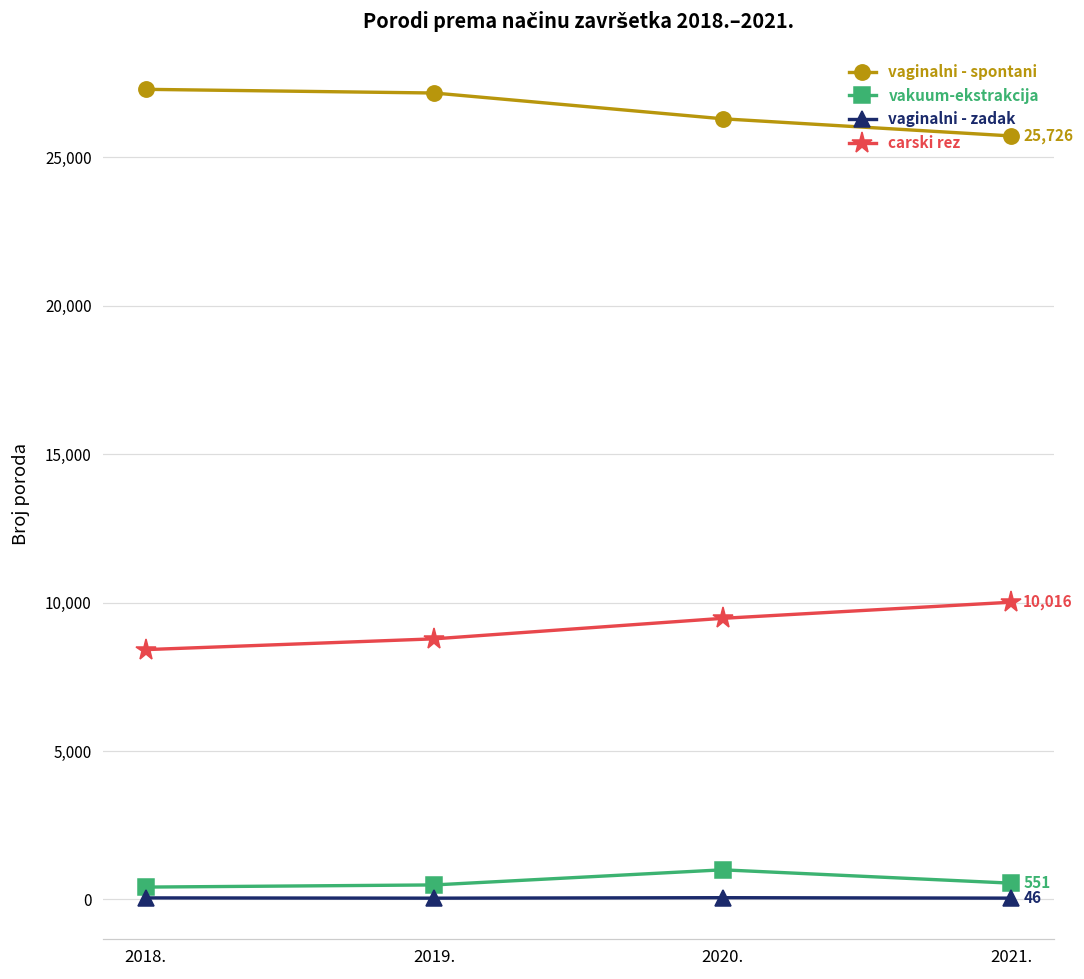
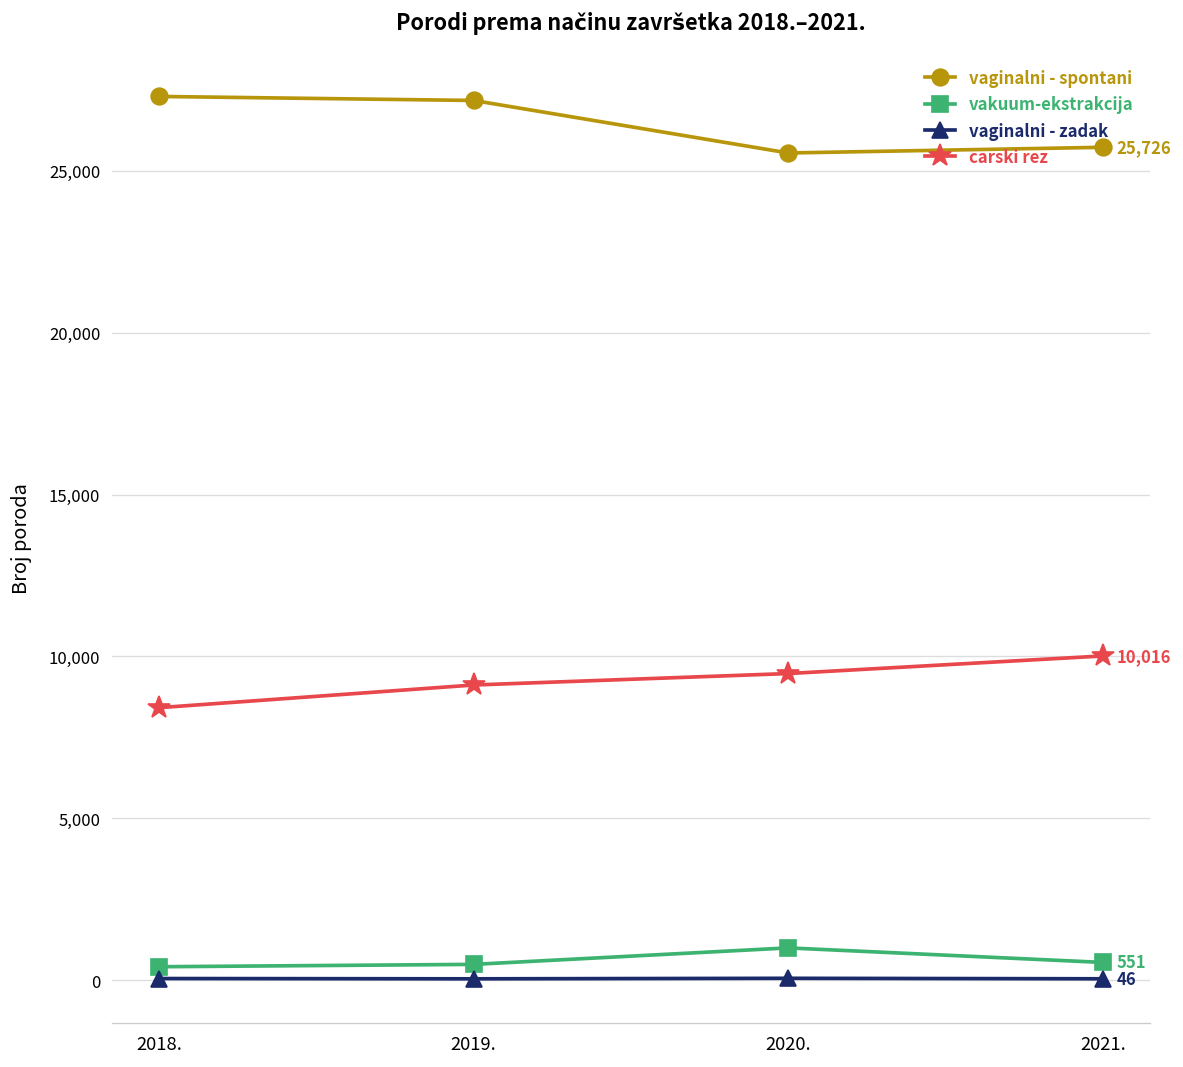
  {
    "vaginalni - spontani": {
      "2018.": "27,300",
      "2019.": "27,200",
-     "2020.": "26,300"
+     "2020.": "25,600"
    },
    "vakuum-ekstrakcija": {
      "2021.": "551"
    },
    "vaginalni - zadak": {
      "2021.": "46"
    },
    "carski rez": {
      "2018.": "8,400",
-     "2019.": "8,800",
+     "2019.": "9,100",
      "2020.": "9,500"
    }
  }
